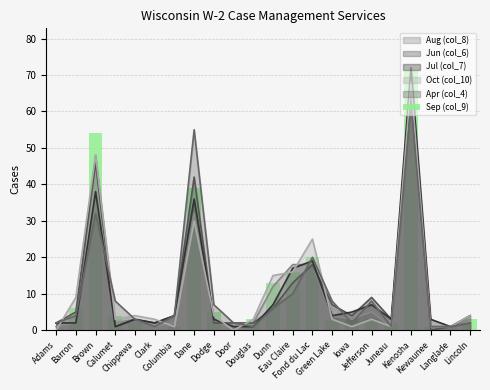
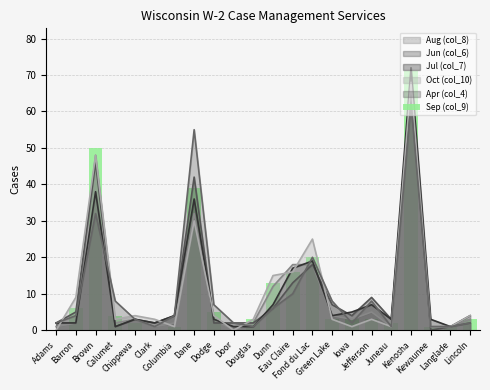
  {
    "Sep (col_9)": {
      "Adams": 0,
      "Barron": 6,
-     "Brown": 54,
+     "Brown": 50,
      "Calumet": 4,
      "Chippewa": 2,
      "Clark": 0,
      "Columbia": 1,
      "Dane": 39,
      "Dodge": 5,
      "Door": 0,
      "Douglas": 3,
      "Dunn": 13,
      "Eau Claire": 16,
      "Fond du Lac": 20,
      "Green Lake": 3,
      "Iowa": 3,
      "Jefferson": 3,
      "Juneau": 2,
      "Kewaunee": 1,
      "Langlade": 1,
      "Lincoln": 3
    }
  }
